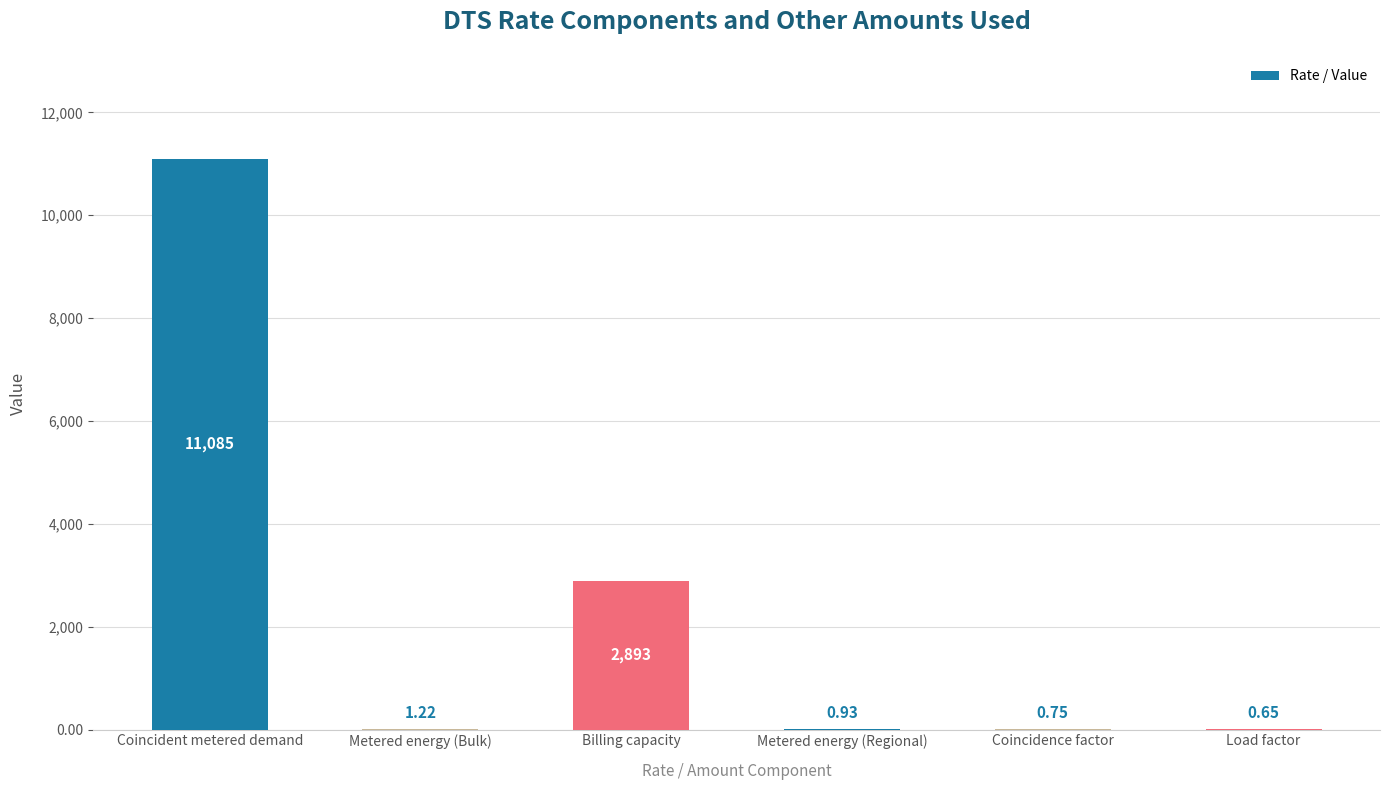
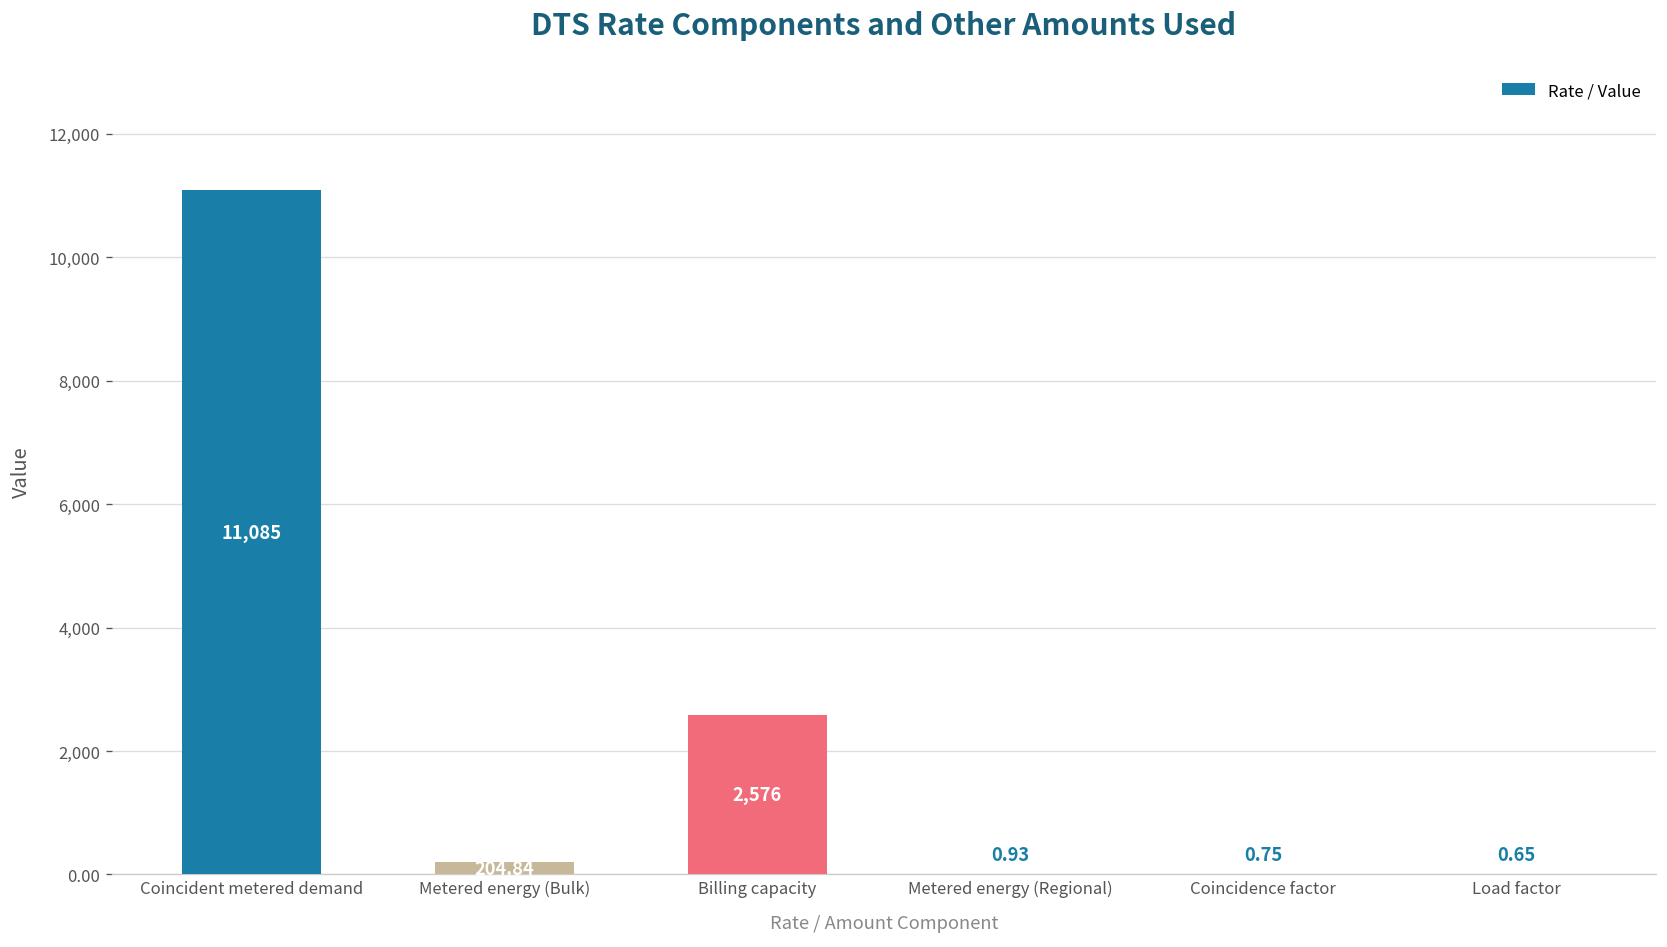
  {
    "Coincident metered demand": "11,085",
-   "Metered energy (Bulk)": "1.22",
-   "Billing capacity": "2,893",
+   "Metered energy (Bulk)": "204.84",
+   "Billing capacity": "2,576",
    "Metered energy (Regional)": "0.93",
    "Coincidence factor": "0.75",
    "Load factor": "0.65"
  }
